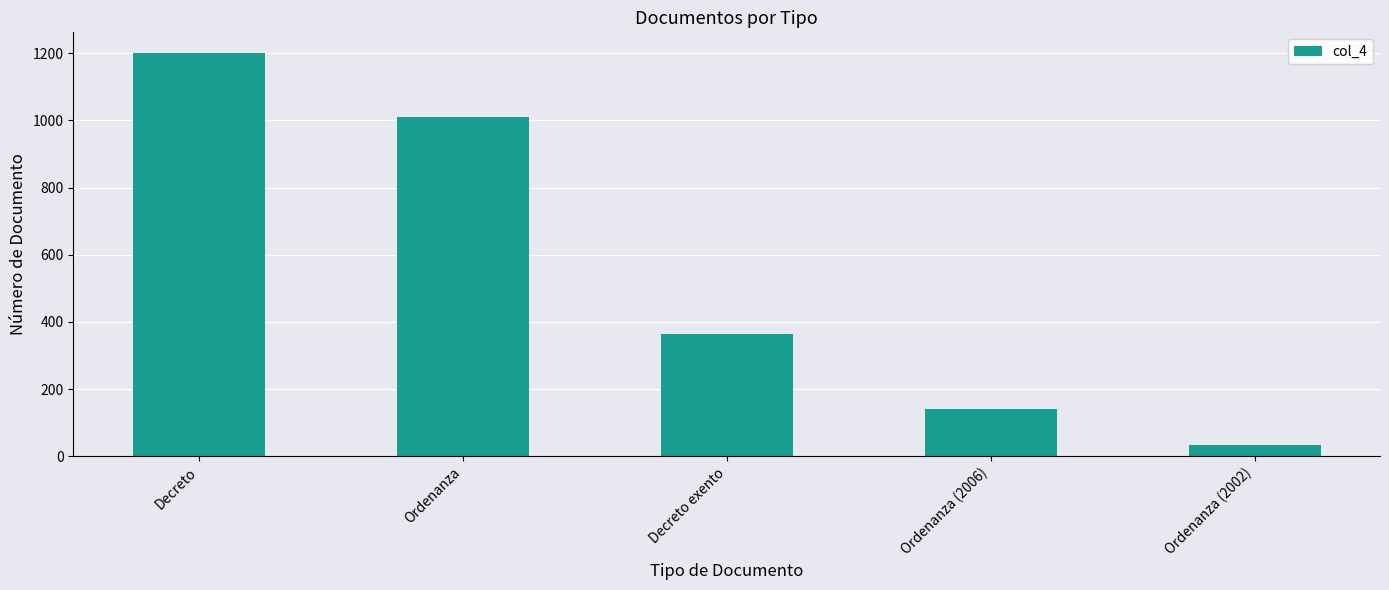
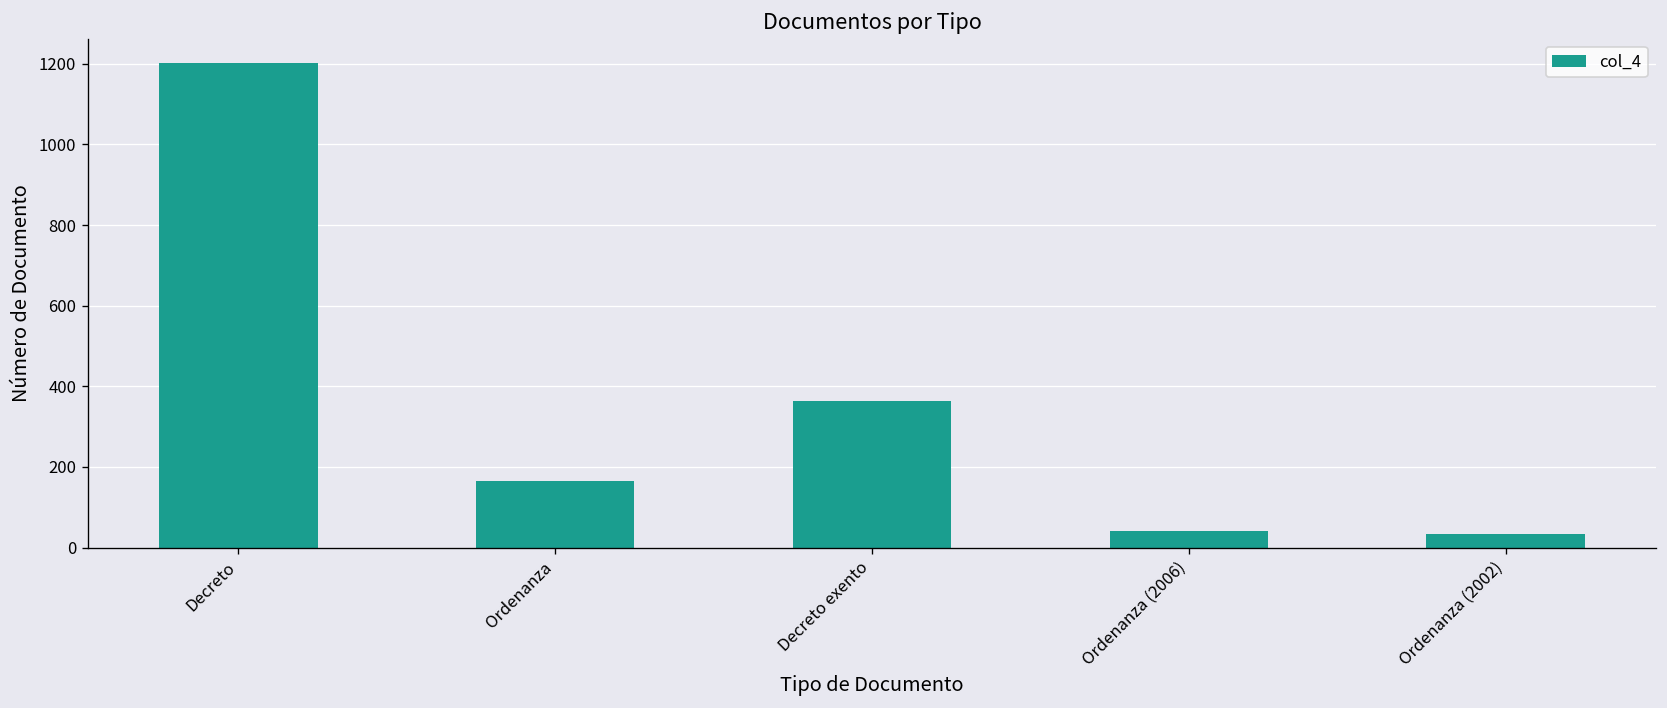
  {
    "Decreto": 1200,
-   "Ordenanza": 1010,
+   "Ordenanza": 170,
    "Decreto exento": 360,
-   "Ordenanza (2006)": 140,
+   "Ordenanza (2006)": 40,
    "Ordenanza (2002)": 30
  }
